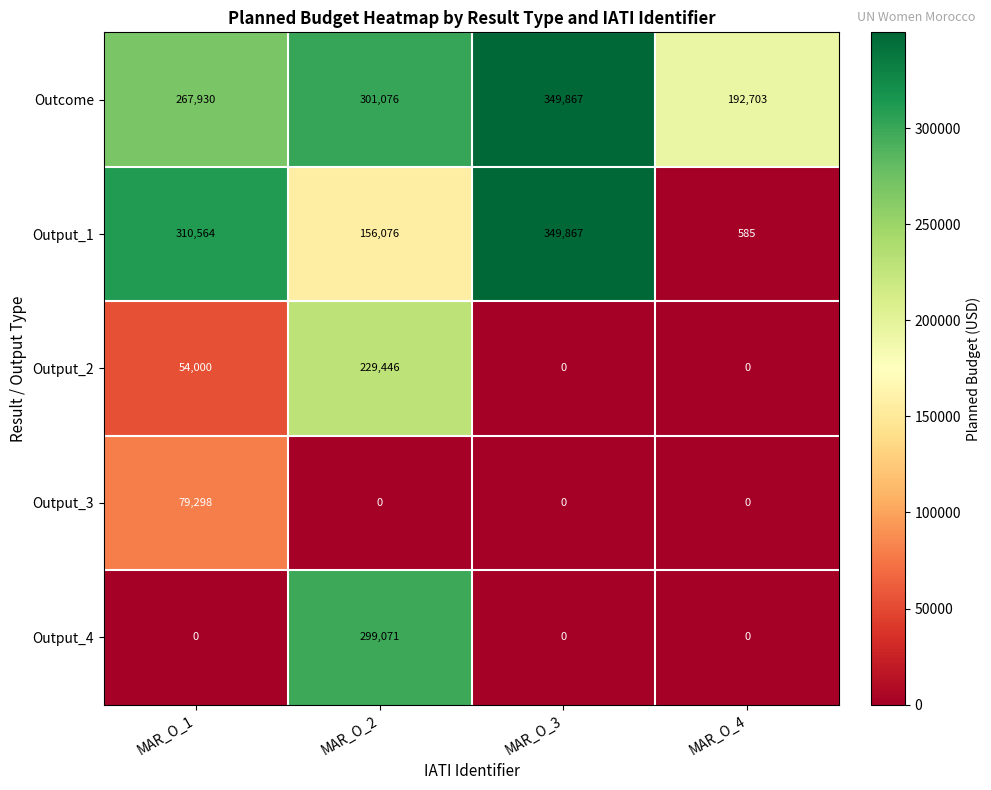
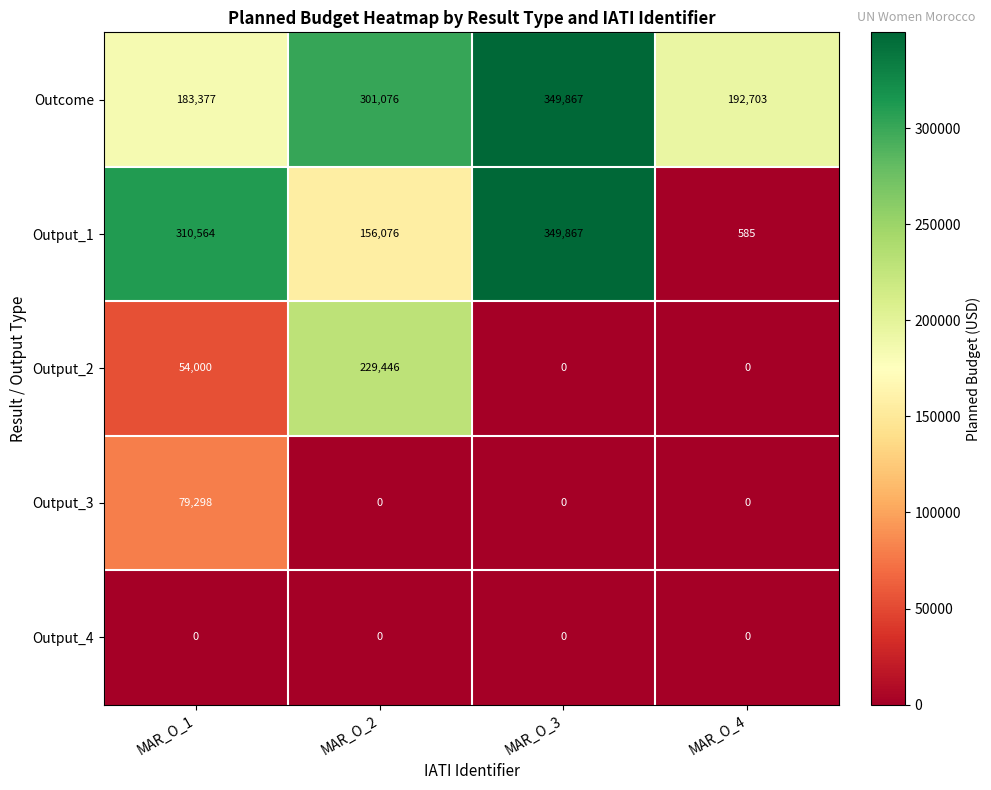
  {
    "Outcome": {
-     "MAR_O_1": "267,930",
+     "MAR_O_1": "183,377",
      "MAR_O_2": "301,076",
      "MAR_O_3": "349,867",
      "MAR_O_4": "192,703"
    },
    "Output_1": {
      "MAR_O_1": "310,564",
      "MAR_O_2": "156,076",
      "MAR_O_3": "349,867",
      "MAR_O_4": "585"
    },
    "Output_2": {
      "MAR_O_1": "54,000",
      "MAR_O_2": "229,446",
      "MAR_O_3": "0",
      "MAR_O_4": "0"
    },
    "Output_3": {
      "MAR_O_1": "79,298",
      "MAR_O_2": "0",
      "MAR_O_3": "0",
      "MAR_O_4": "0"
    },
    "Output_4": {
      "MAR_O_1": "0",
-     "MAR_O_2": "299,071",
+     "MAR_O_2": "0",
      "MAR_O_3": "0",
      "MAR_O_4": "0"
    }
  }
